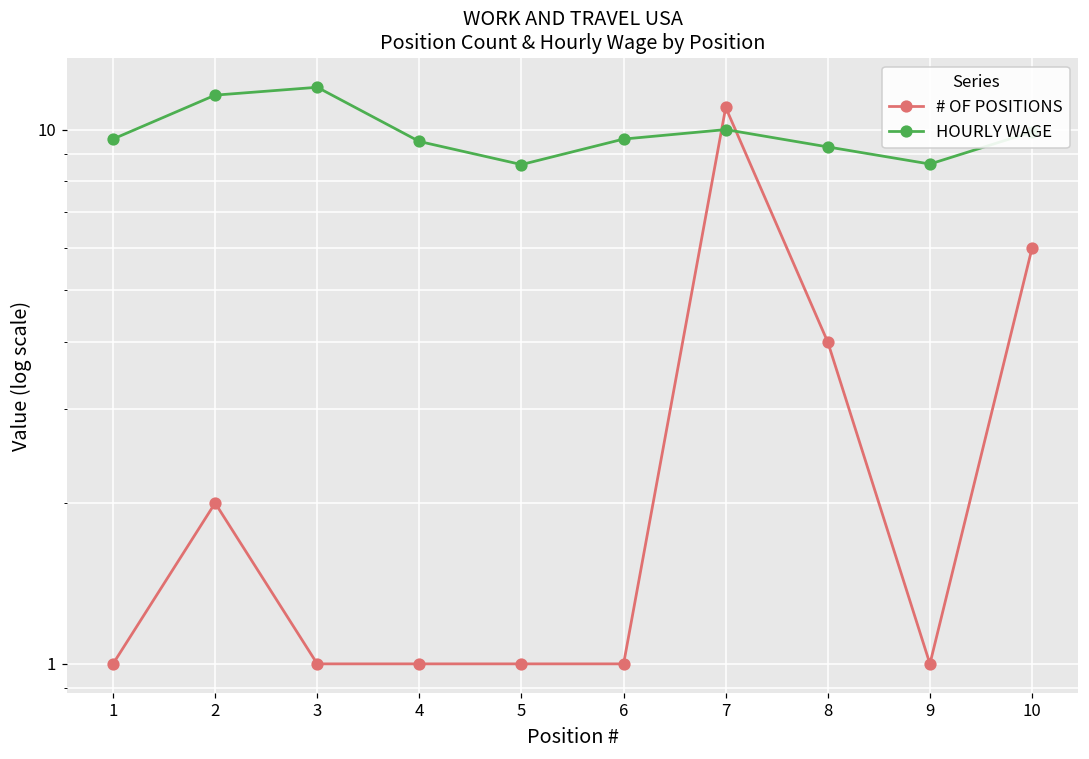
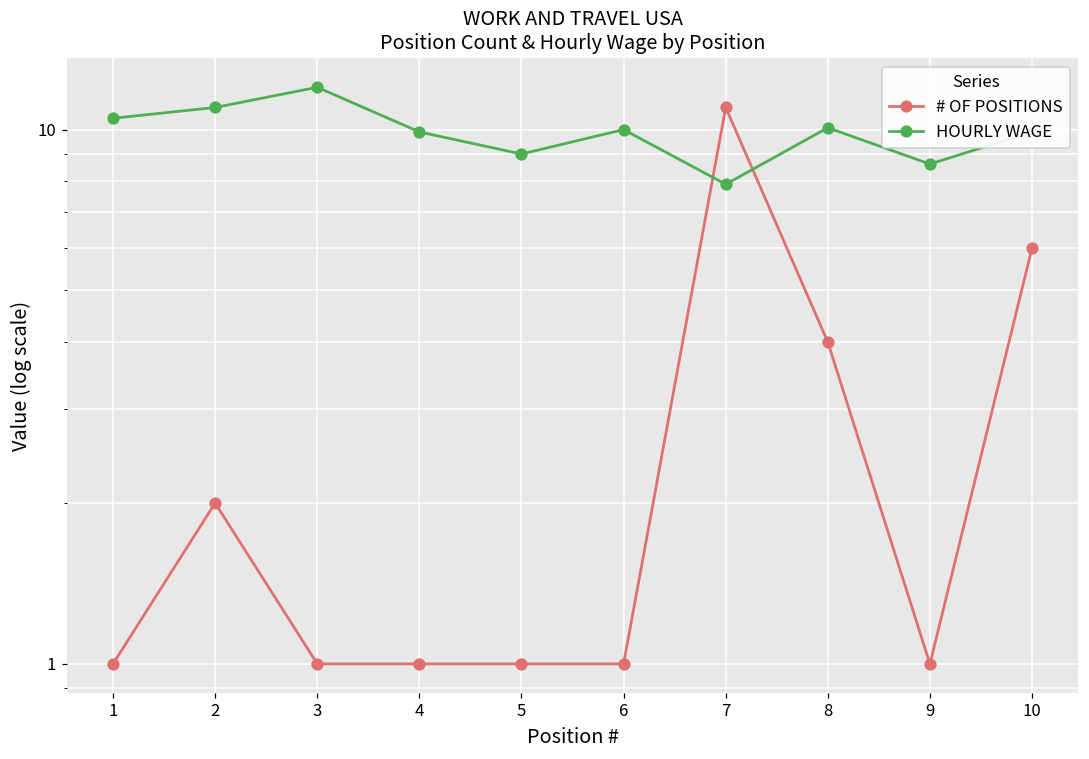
  {
    "# OF POSITIONS": {
      "1": 1.0,
      "2": 2.0,
      "3": 1.0,
      "4": 1.0,
      "5": 1.0,
      "6": 1.0,
      "7": 11.0,
      "8": 4.0,
      "9": 1.0,
      "10": 6.0
    },
    "HOURLY WAGE": {
-     "1": 9.6,
-     "2": 11.6,
+     "1": 10.5,
+     "2": 11.0,
      "3": 12.0,
-     "4": 9.5,
-     "5": 8.6,
-     "6": 9.6,
-     "7": 10.0,
-     "8": 9.3,
+     "4": 9.9,
+     "5": 9.0,
+     "6": 10.0,
+     "7": 7.9,
+     "8": 10.1,
      "9": 8.6
    }
  }
